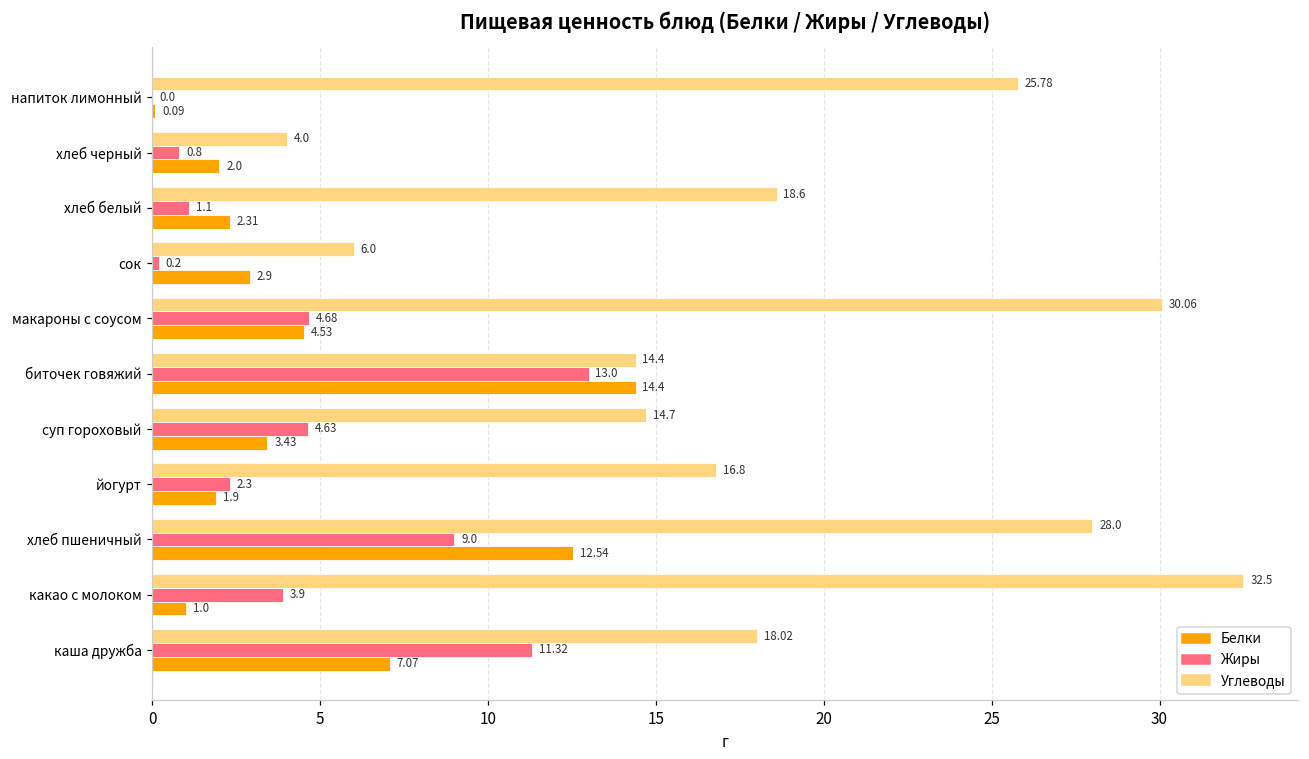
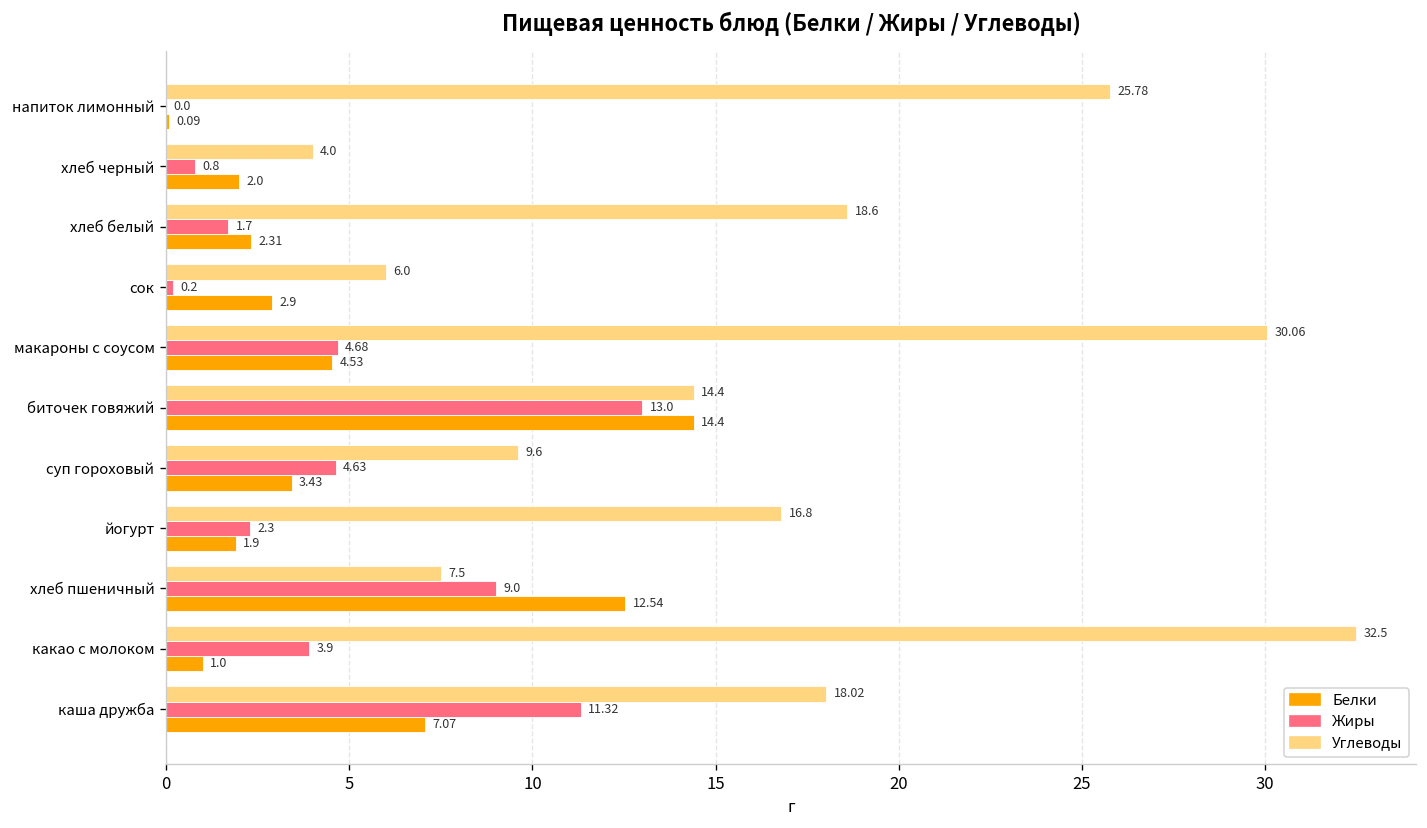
  {
    "Белки": {
      "напиток лимонный": 0.09,
      "хлеб черный": 2.0,
      "хлеб белый": 2.31,
      "сок": 2.9,
      "макароны с соусом": 4.53,
      "биточек говяжий": 14.4,
      "суп гороховый": 3.43,
      "йогурт": 1.9,
      "хлеб пшеничный": 12.54,
      "какао с молоком": 1.0,
      "каша дружба": 7.07
    },
    "Жиры": {
      "напиток лимонный": 0.0,
      "хлеб черный": 0.8,
-     "хлеб белый": 1.1,
+     "хлеб белый": 1.7,
      "сок": 0.2,
      "макароны с соусом": 4.68,
      "биточек говяжий": 13.0,
      "суп гороховый": 4.63,
      "йогурт": 2.3,
      "хлеб пшеничный": 9.0,
      "какао с молоком": 3.9,
      "каша дружба": 11.32
    },
    "Углеводы": {
      "напиток лимонный": 25.78,
      "хлеб черный": 4.0,
      "хлеб белый": 18.6,
      "сок": 6.0,
      "макароны с соусом": 30.06,
      "биточек говяжий": 14.4,
-     "суп гороховый": 14.7,
+     "суп гороховый": 9.6,
      "йогурт": 16.8,
-     "хлеб пшеничный": 28.0,
+     "хлеб пшеничный": 7.5,
      "какао с молоком": 32.5,
      "каша дружба": 18.02
    }
  }
